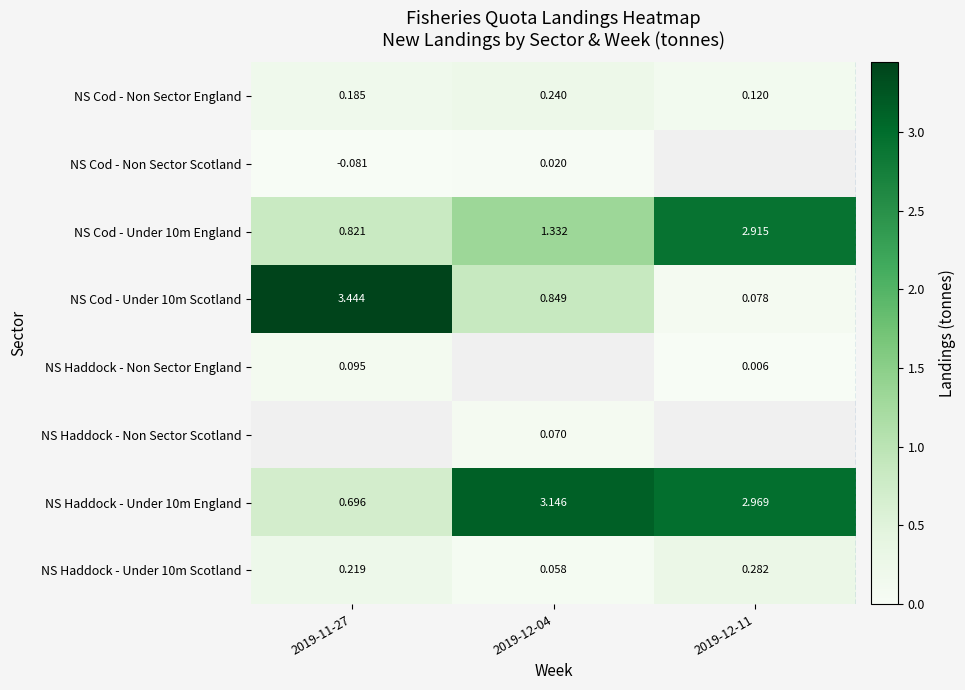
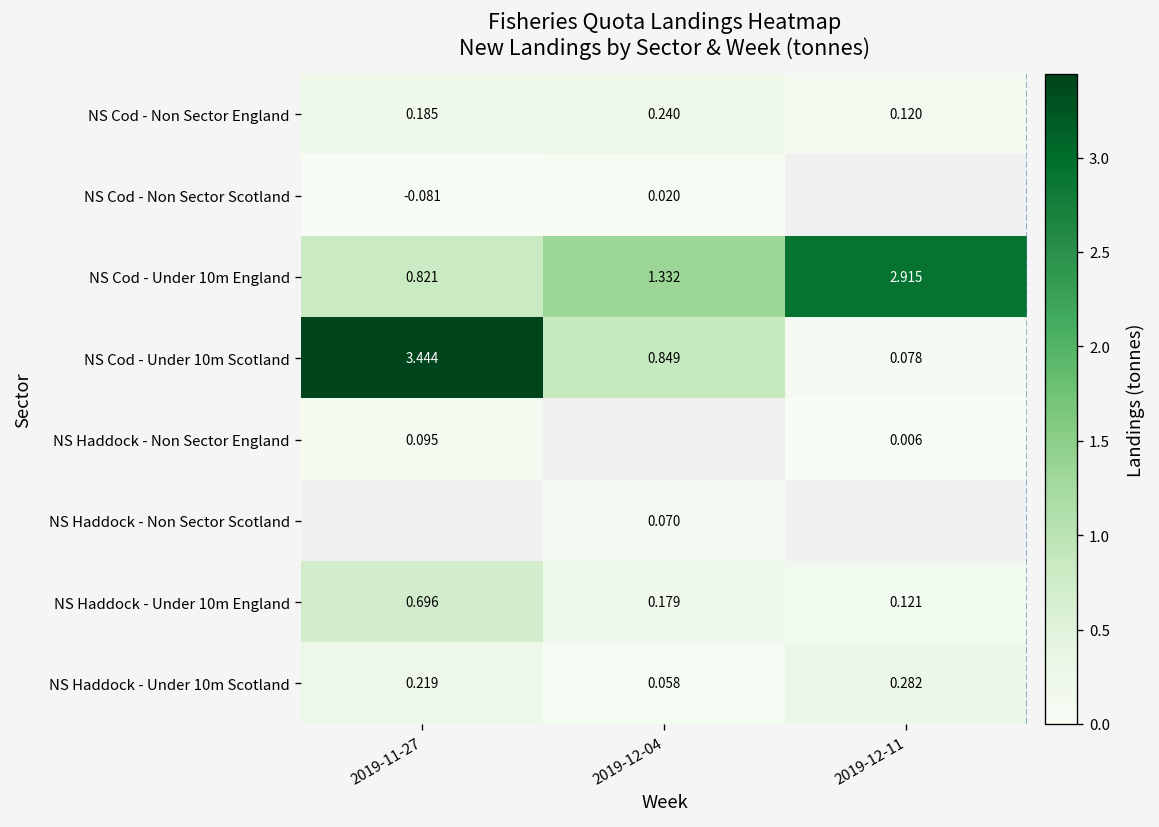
  {
    "NS Cod - Non Sector England": {
      "2019-11-27": 0.185,
      "2019-12-04": 0.240,
      "2019-12-11": 0.120
    },
    "NS Cod - Non Sector Scotland": {
      "2019-11-27": -0.081,
      "2019-12-04": 0.020
    },
    "NS Cod - Under 10m England": {
      "2019-11-27": 0.821,
      "2019-12-04": 1.332,
      "2019-12-11": 2.915
    },
    "NS Cod - Under 10m Scotland": {
      "2019-11-27": 3.444,
      "2019-12-04": 0.849,
      "2019-12-11": 0.078
    },
    "NS Haddock - Non Sector England": {
      "2019-11-27": 0.095,
      "2019-12-11": 0.006
    },
    "NS Haddock - Non Sector Scotland": {
      "2019-12-04": 0.070
    },
    "NS Haddock - Under 10m England": {
      "2019-11-27": 0.696,
-     "2019-12-04": 3.146,
-     "2019-12-11": 2.969
+     "2019-12-04": 0.179,
+     "2019-12-11": 0.121
    },
    "NS Haddock - Under 10m Scotland": {
      "2019-11-27": 0.219,
      "2019-12-04": 0.058,
      "2019-12-11": 0.282
    }
  }
